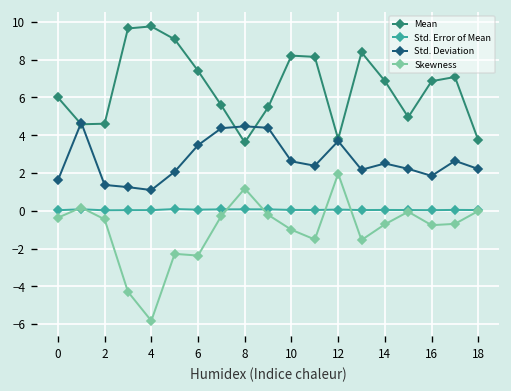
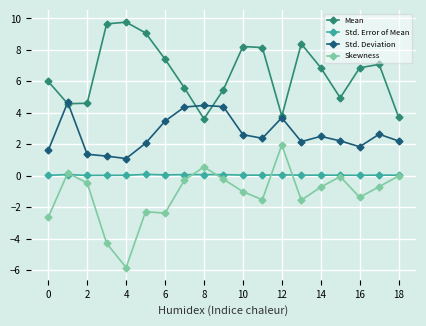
  {
    "Skewness": {
-     "0": -0.4,
+     "0": -2.6,
      "2": -0.5,
      "4": -5.8,
      "6": -2.4,
-     "8": 1.2,
+     "8": 0.6,
      "10": -1.0,
      "12": 2.0,
      "14": -0.7,
-     "16": -0.8
+     "16": -1.4
    }
  }
